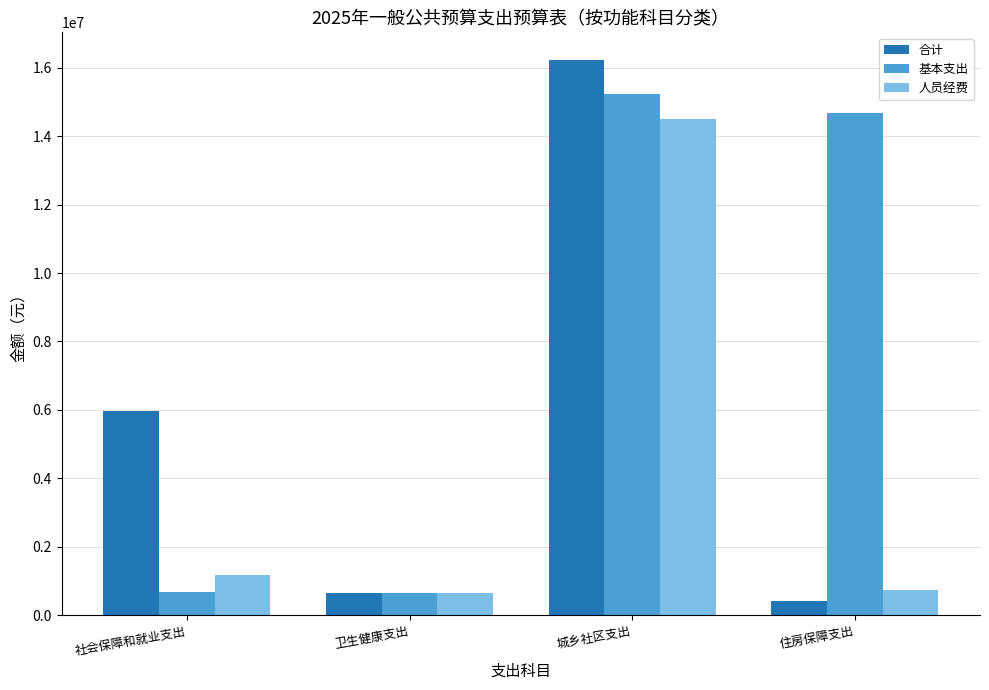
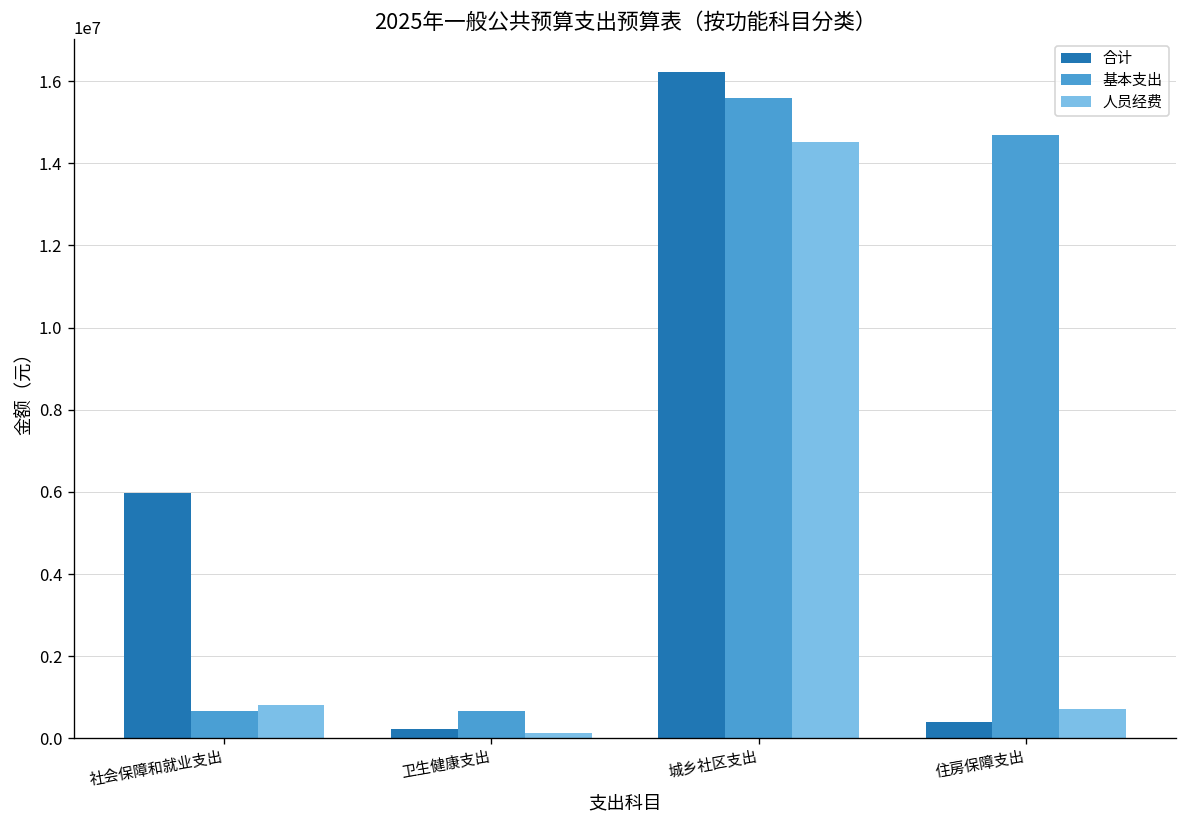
  {
    "合计": {
      "社会保障和就业支出": 6000000,
-     "卫生健康支出": 700000,
+     "卫生健康支出": 200000,
      "城乡社区支出": 16200000,
      "住房保障支出": 400000
    },
    "基本支出": {
      "社会保障和就业支出": 700000,
      "卫生健康支出": 700000,
-     "城乡社区支出": 15200000,
+     "城乡社区支出": 15600000,
      "住房保障支出": 14700000
    },
    "人员经费": {
-     "社会保障和就业支出": 1200000,
-     "卫生健康支出": 700000,
+     "社会保障和就业支出": 800000,
+     "卫生健康支出": 100000,
      "城乡社区支出": 14500000,
      "住房保障支出": 700000
    }
  }
